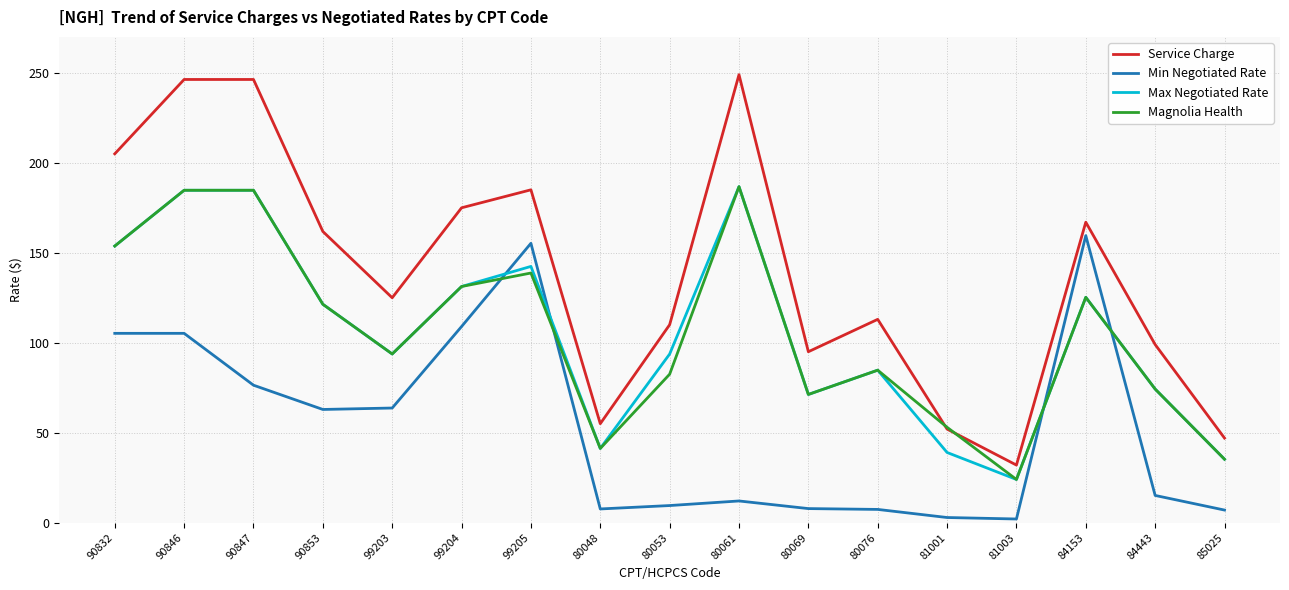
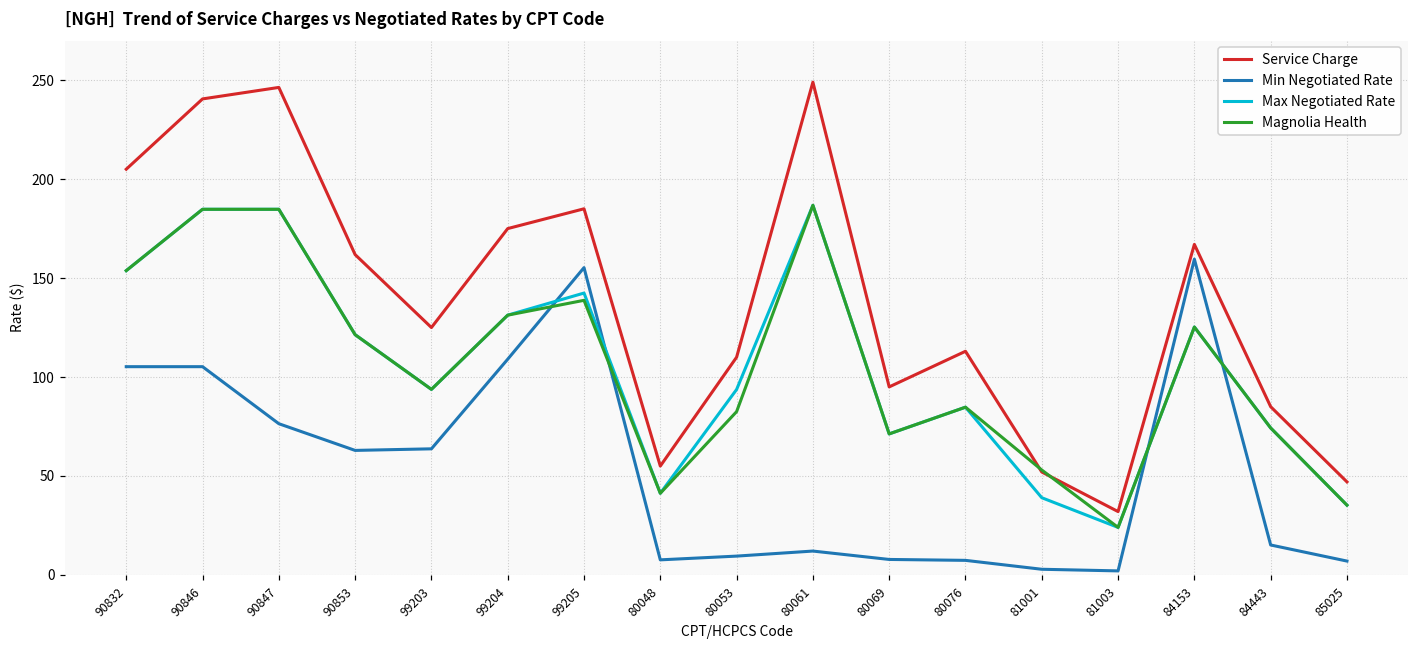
  {
    "Service Charge": {
      "90832": 205,
-     "90846": 246,
+     "90846": 241,
      "90847": 246,
      "90853": 162,
      "99203": 125,
      "99204": 175,
      "99205": 185,
      "80048": 55,
      "80053": 110,
      "80061": 249,
      "80069": 95,
      "80076": 113,
      "81003": 32,
      "84153": 167,
-     "84443": 99,
+     "84443": 85,
      "85025": 47
    },
    "Min Negotiated Rate": {
      "90832": 105,
      "90846": 105,
      "90847": 76,
      "90853": 63,
      "99203": 64,
      "99204": 109,
      "99205": 155,
      "80048": 8,
      "80053": 10,
      "80061": 12,
      "80069": 8,
      "80076": 7,
      "81001": 3,
      "81003": 2,
      "84153": 160,
      "84443": 15,
      "85025": 7
    },
    "Max Negotiated Rate": {
      "99205": 142,
      "80053": 94,
      "81001": 39
    },
    "Magnolia Health": {
      "99205": 139,
      "80053": 83
    }
  }
